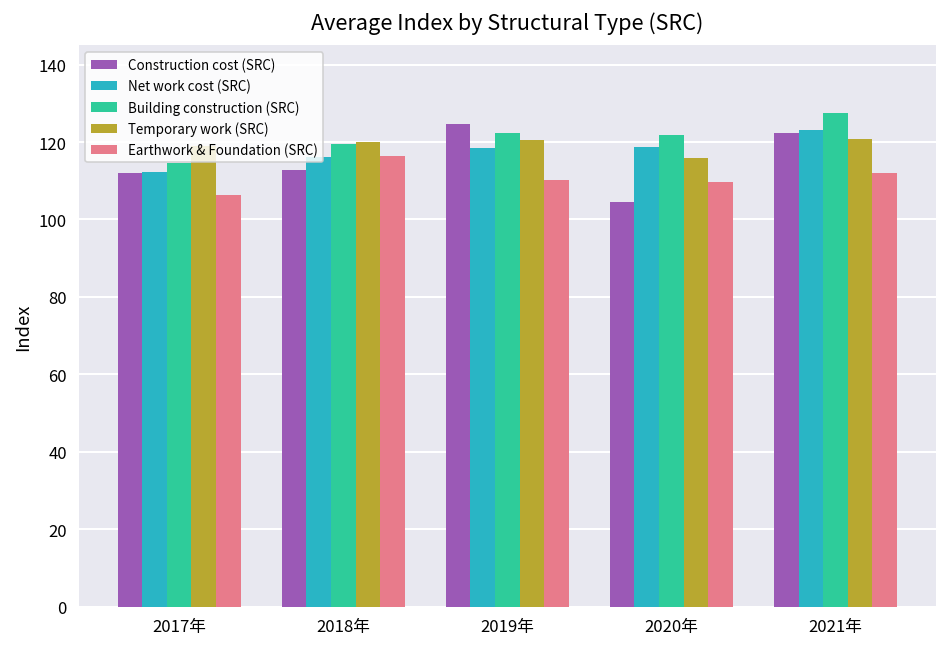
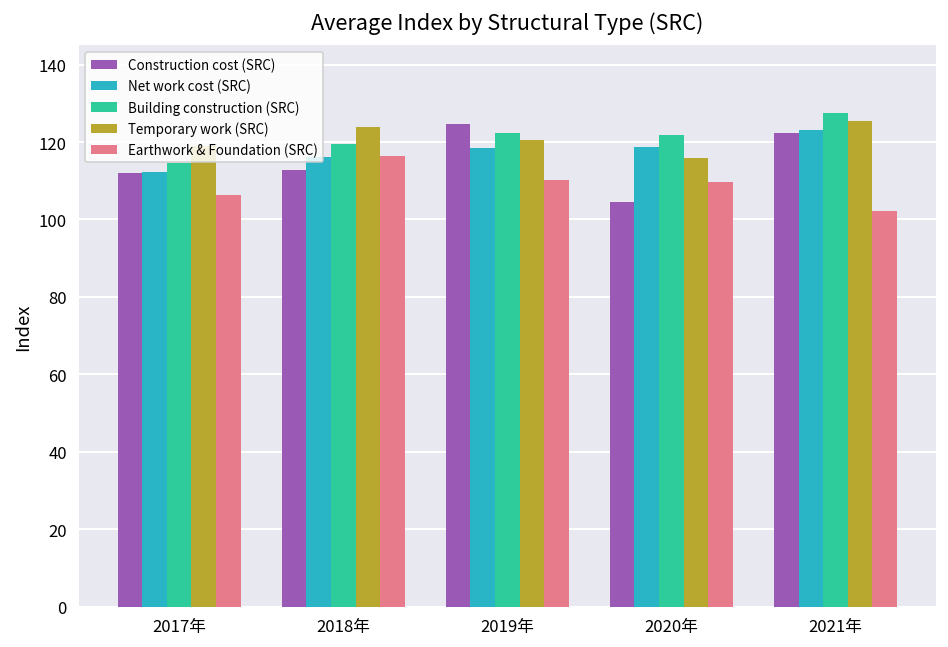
  {
    "Construction cost (SRC)": {
      "2017年": 112,
      "2018年": 113,
      "2019年": 125,
      "2020年": 104,
      "2021年": 122
    },
    "Temporary work (SRC)": {
-     "2018年": 120,
+     "2018年": 124,
      "2019年": 121,
      "2020年": 116,
-     "2021年": 121
+     "2021年": 125
    },
    "Earthwork & Foundation (SRC)": {
      "2017年": 106,
      "2018年": 116,
      "2019年": 110,
      "2020年": 110,
-     "2021年": 112
+     "2021年": 102
    }
  }
